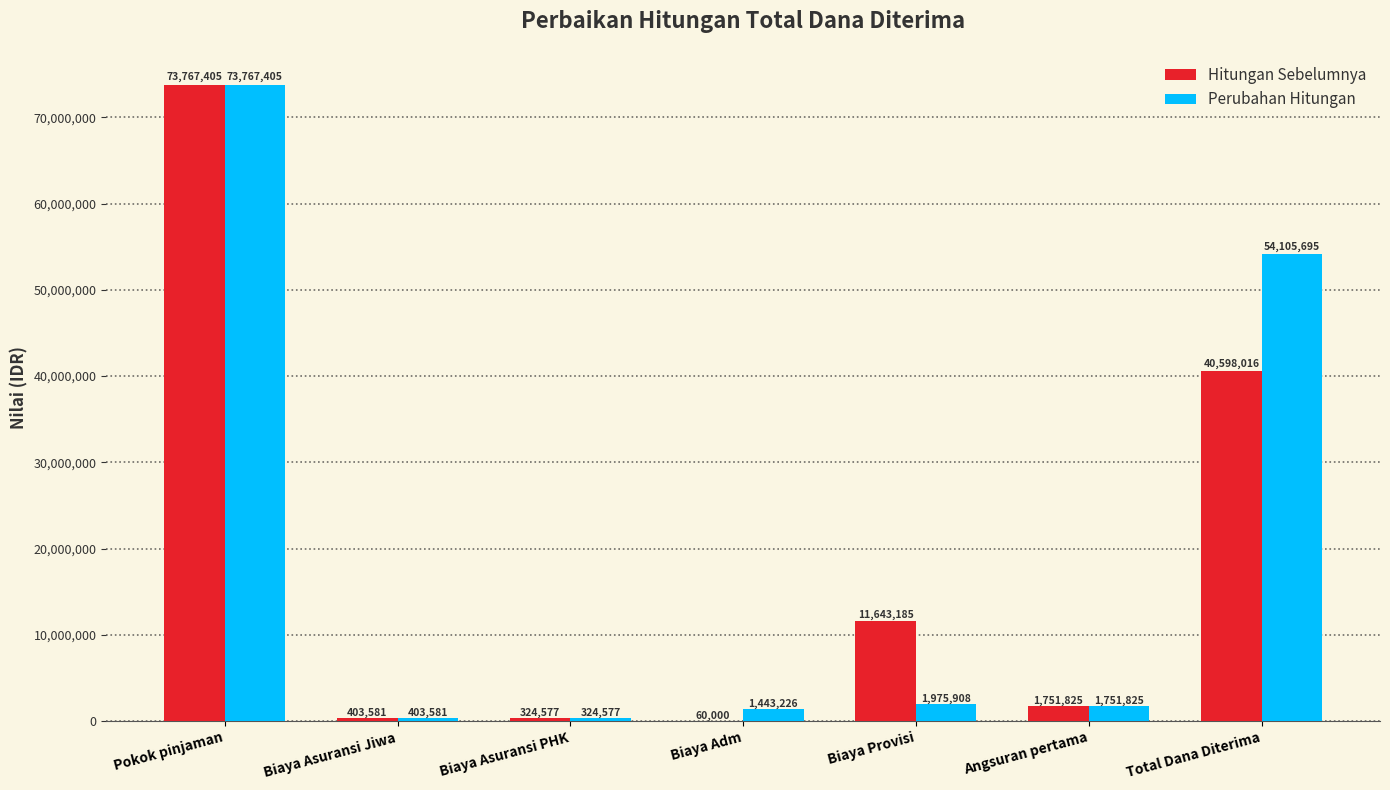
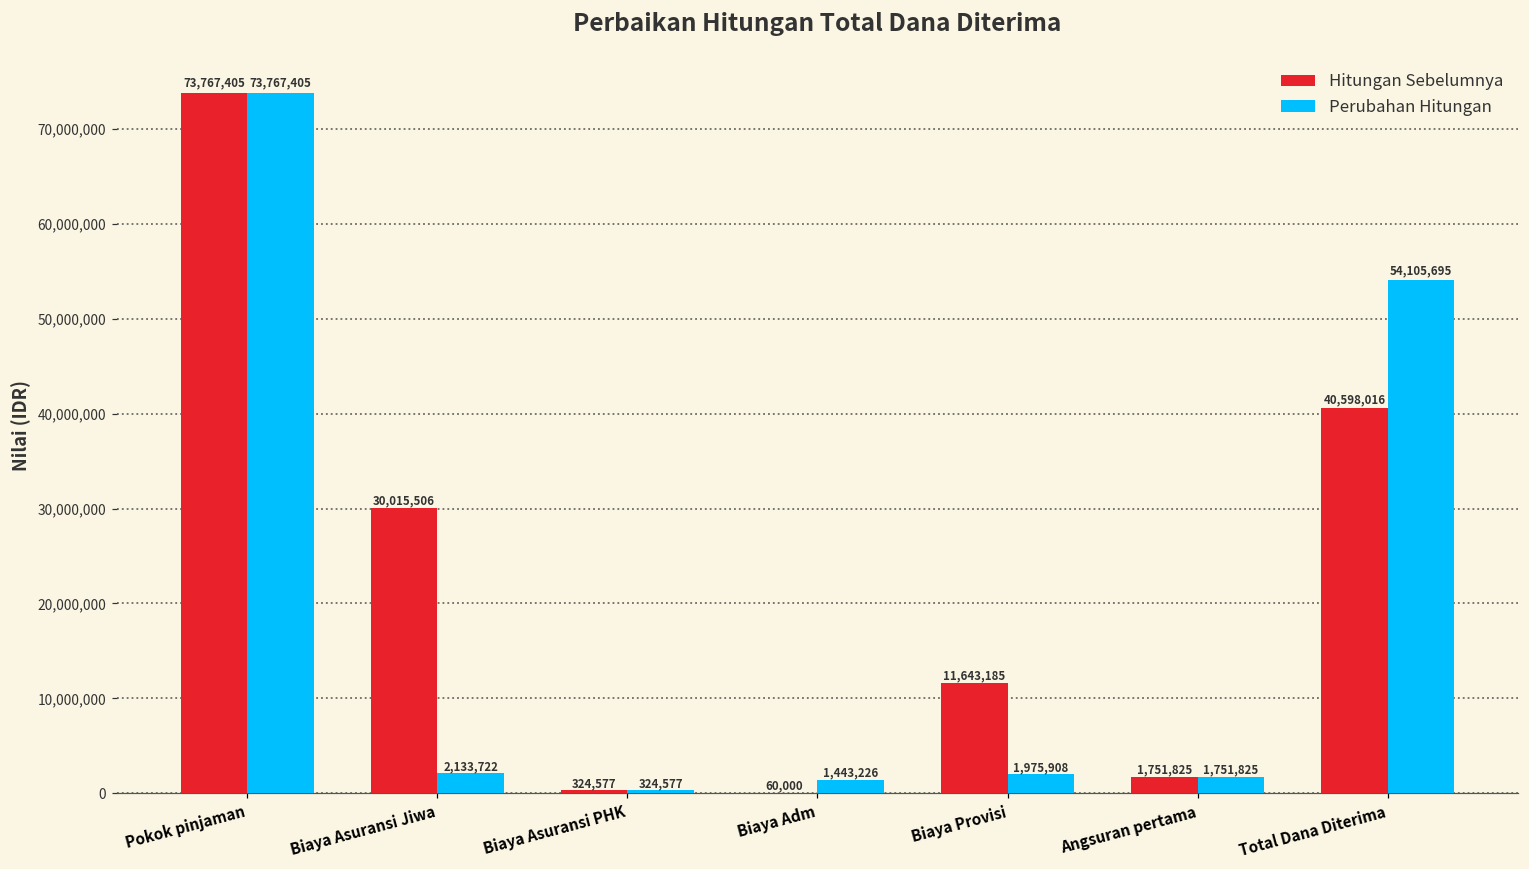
  {
    "Hitungan Sebelumnya": {
      "Pokok pinjaman": "73,767,405",
-     "Biaya Asuransi Jiwa": "403,581",
+     "Biaya Asuransi Jiwa": "30,015,506",
      "Biaya Asuransi PHK": "324,577",
      "Biaya Adm": "60,000",
      "Biaya Provisi": "11,643,185",
      "Angsuran pertama": "1,751,825",
      "Total Dana Diterima": "40,598,016"
    },
    "Perubahan Hitungan": {
      "Pokok pinjaman": "73,767,405",
-     "Biaya Asuransi Jiwa": "403,581",
+     "Biaya Asuransi Jiwa": "2,133,722",
      "Biaya Asuransi PHK": "324,577",
      "Biaya Adm": "1,443,226",
      "Biaya Provisi": "1,975,908",
      "Angsuran pertama": "1,751,825",
      "Total Dana Diterima": "54,105,695"
    }
  }
